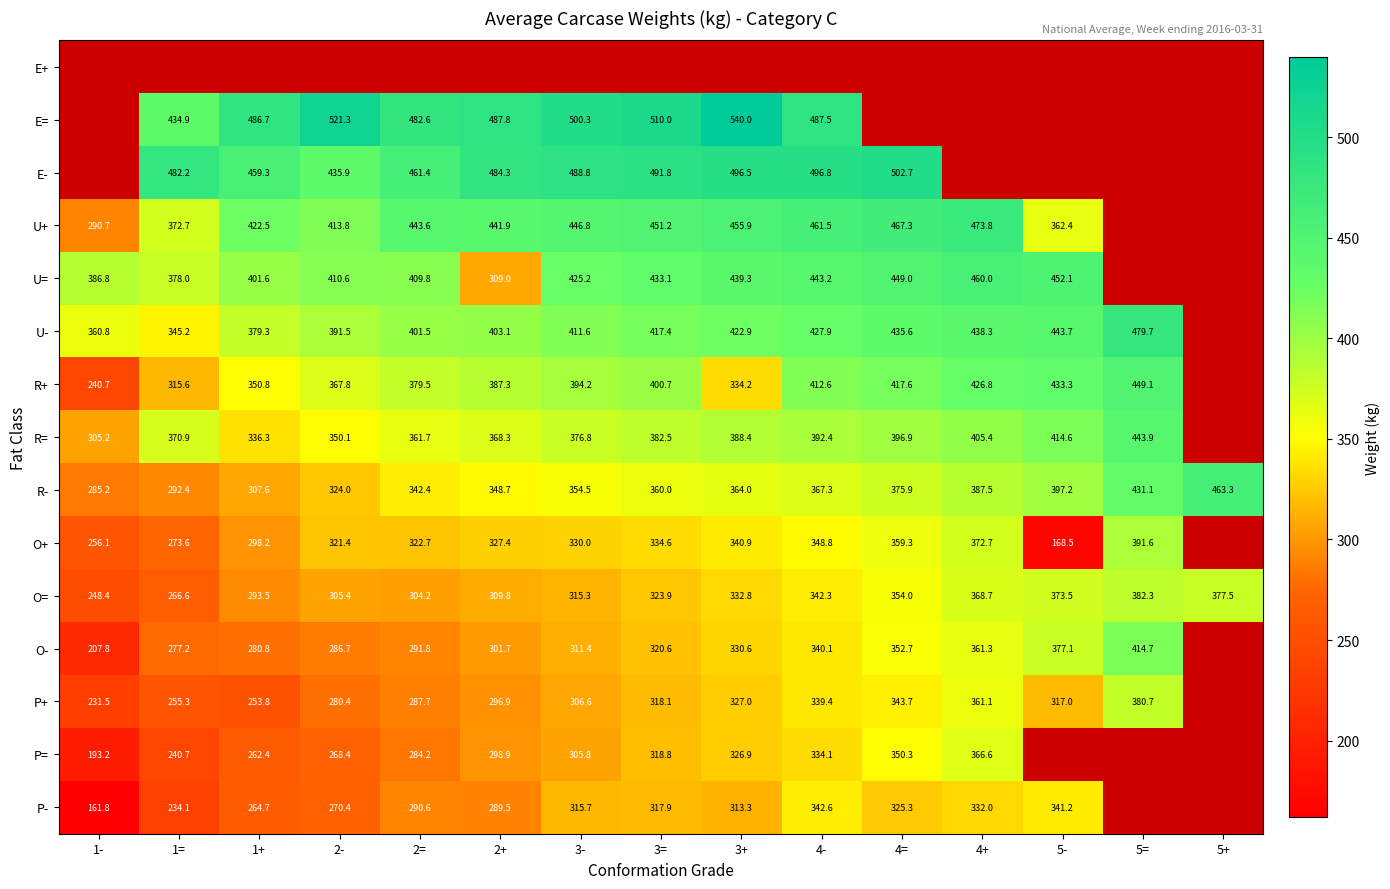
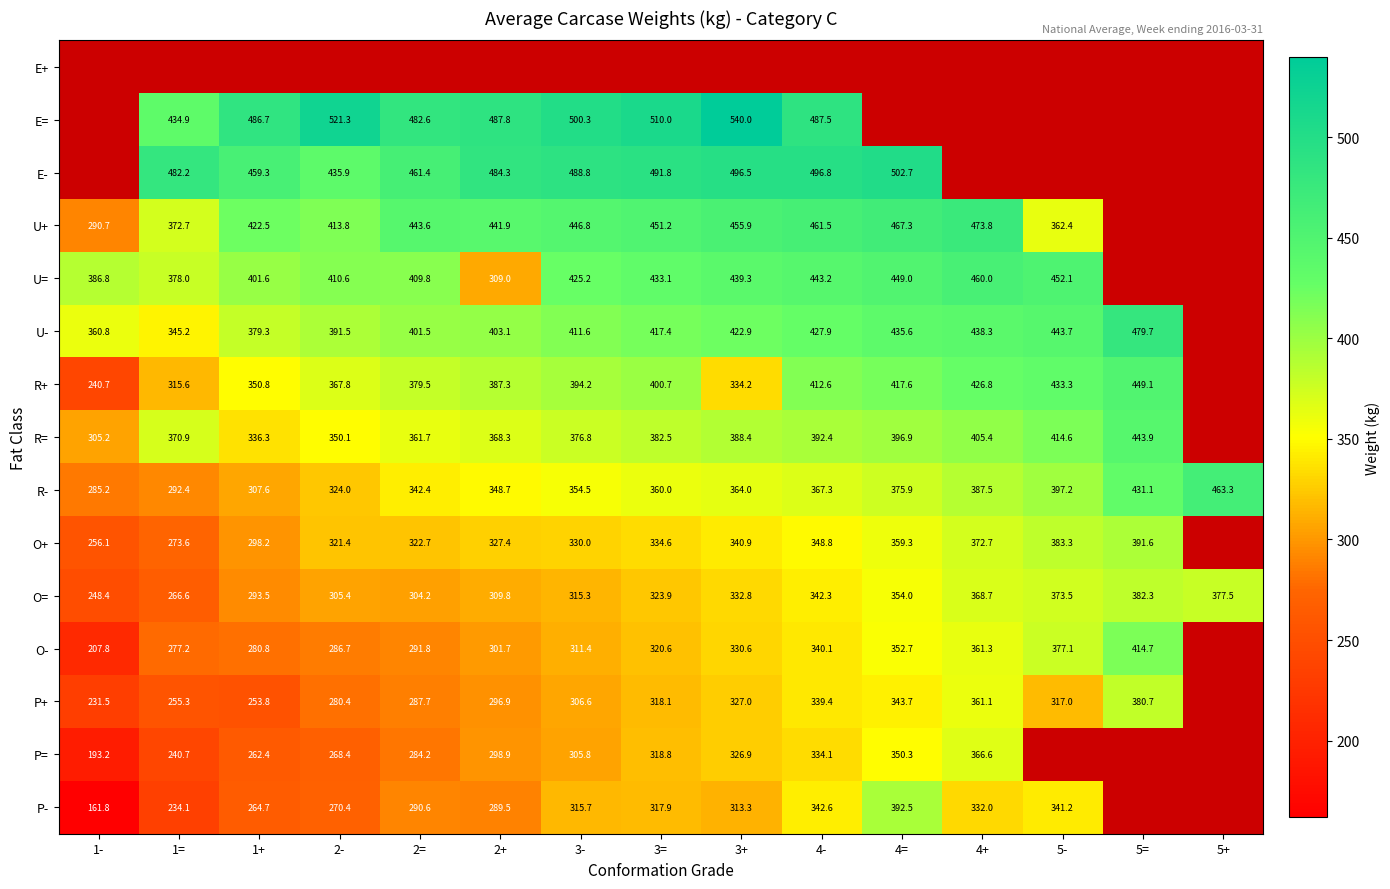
  {
    "E=": {
      "1=": 434.9,
      "1+": 486.7,
      "2-": 521.3,
      "2=": 482.6,
      "2+": 487.8,
      "3-": 500.3,
      "3=": 510.0,
      "3+": 540.0,
      "4-": 487.5
    },
    "E-": {
      "1=": 482.2,
      "1+": 459.3,
      "2-": 435.9,
      "2=": 461.4,
      "2+": 484.3,
      "3-": 488.8,
      "3=": 491.8,
      "3+": 496.5,
      "4-": 496.8,
      "4=": 502.7
    },
    "U+": {
      "1-": 290.7,
      "1=": 372.7,
      "1+": 422.5,
      "2-": 413.8,
      "2=": 443.6,
      "2+": 441.9,
      "3-": 446.8,
      "3=": 451.2,
      "3+": 455.9,
      "4-": 461.5,
      "4=": 467.3,
      "4+": 473.8,
      "5-": 362.4
    },
    "U=": {
      "1-": 386.8,
      "1=": 378.0,
      "1+": 401.6,
      "2-": 410.6,
      "2=": 409.8,
      "2+": 309.0,
      "3-": 425.2,
      "3=": 433.1,
      "3+": 439.3,
      "4-": 443.2,
      "4=": 449.0,
      "4+": 460.0,
      "5-": 452.1
    },
    "U-": {
      "1-": 360.8,
      "1=": 345.2,
      "1+": 379.3,
      "2-": 391.5,
      "2=": 401.5,
      "2+": 403.1,
      "3-": 411.6,
      "3=": 417.4,
      "3+": 422.9,
      "4-": 427.9,
      "4=": 435.6,
      "4+": 438.3,
      "5-": 443.7,
      "5=": 479.7
    },
    "R+": {
      "1-": 240.7,
      "1=": 315.6,
      "1+": 350.8,
      "2-": 367.8,
      "2=": 379.5,
      "2+": 387.3,
      "3-": 394.2,
      "3=": 400.7,
      "3+": 334.2,
      "4-": 412.6,
      "4=": 417.6,
      "4+": 426.8,
      "5-": 433.3,
      "5=": 449.1
    },
    "R=": {
      "1-": 305.2,
      "1=": 370.9,
      "1+": 336.3,
      "2-": 350.1,
      "2=": 361.7,
      "2+": 368.3,
      "3-": 376.8,
      "3=": 382.5,
      "3+": 388.4,
      "4-": 392.4,
      "4=": 396.9,
      "4+": 405.4,
      "5-": 414.6,
      "5=": 443.9
    },
    "R-": {
      "1-": 285.2,
      "1=": 292.4,
      "1+": 307.6,
      "2-": 324.0,
      "2=": 342.4,
      "2+": 348.7,
      "3-": 354.5,
      "3=": 360.0,
      "3+": 364.0,
      "4-": 367.3,
      "4=": 375.9,
      "4+": 387.5,
      "5-": 397.2,
      "5=": 431.1,
      "5+": 463.3
    },
    "O+": {
      "1-": 256.1,
      "1=": 273.6,
      "1+": 298.2,
      "2-": 321.4,
      "2=": 322.7,
      "2+": 327.4,
      "3-": 330.0,
      "3=": 334.6,
      "3+": 340.9,
      "4-": 348.8,
      "4=": 359.3,
      "4+": 372.7,
-     "5-": 168.5,
+     "5-": 383.3,
      "5=": 391.6
    },
    "O=": {
      "1-": 248.4,
      "1=": 266.6,
      "1+": 293.5,
      "2-": 305.4,
      "2=": 304.2,
      "2+": 309.8,
      "3-": 315.3,
      "3=": 323.9,
      "3+": 332.8,
      "4-": 342.3,
      "4=": 354.0,
      "4+": 368.7,
      "5-": 373.5,
      "5=": 382.3,
      "5+": 377.5
    },
    "O-": {
      "1-": 207.8,
      "1=": 277.2,
      "1+": 280.8,
      "2-": 286.7,
      "2=": 291.8,
      "2+": 301.7,
      "3-": 311.4,
      "3=": 320.6,
      "3+": 330.6,
      "4-": 340.1,
      "4=": 352.7,
      "4+": 361.3,
      "5-": 377.1,
      "5=": 414.7
    },
    "P+": {
      "1-": 231.5,
      "1=": 255.3,
      "1+": 253.8,
      "2-": 280.4,
      "2=": 287.7,
      "2+": 296.9,
      "3-": 306.6,
      "3=": 318.1,
      "3+": 327.0,
      "4-": 339.4,
      "4=": 343.7,
      "4+": 361.1,
      "5-": 317.0,
      "5=": 380.7
    },
    "P=": {
      "1-": 193.2,
      "1=": 240.7,
      "1+": 262.4,
      "2-": 268.4,
      "2=": 284.2,
      "2+": 298.9,
      "3-": 305.8,
      "3=": 318.8,
      "3+": 326.9,
      "4-": 334.1,
      "4=": 350.3,
      "4+": 366.6
    },
    "P-": {
      "1-": 161.8,
      "1=": 234.1,
      "1+": 264.7,
      "2-": 270.4,
      "2=": 290.6,
      "2+": 289.5,
      "3-": 315.7,
      "3=": 317.9,
      "3+": 313.3,
      "4-": 342.6,
-     "4=": 325.3,
+     "4=": 392.5,
      "4+": 332.0,
      "5-": 341.2
    }
  }
